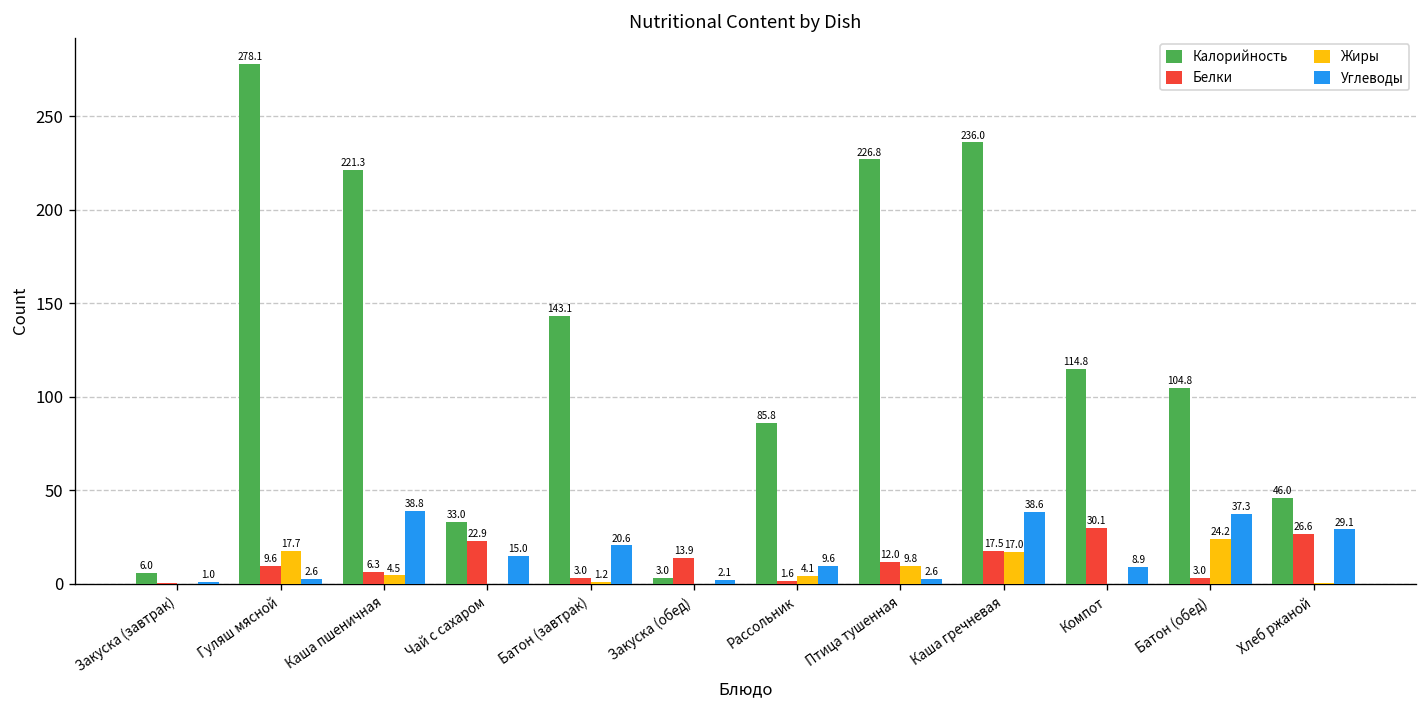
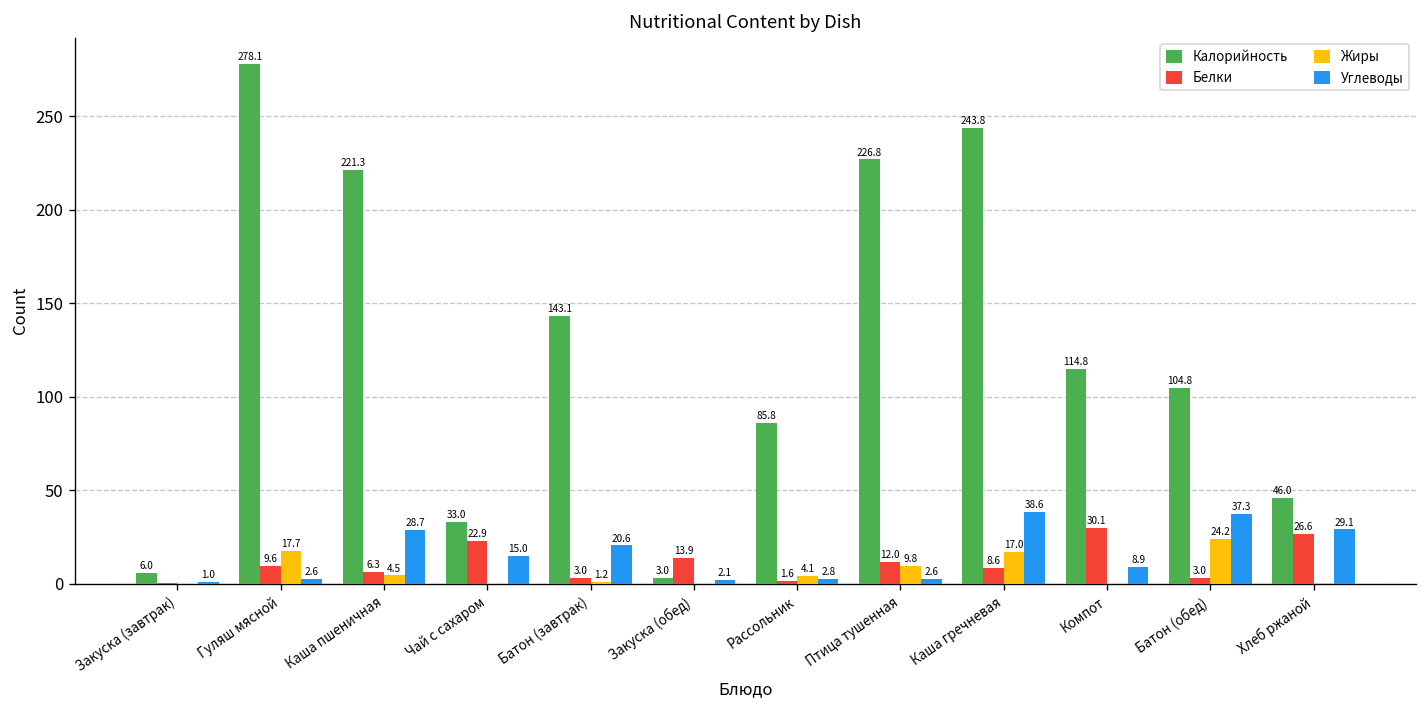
  {
    "Калорийность": {
      "Закуска (завтрак)": 6.0,
      "Гуляш мясной": 278.1,
      "Каша пшеничная": 221.3,
      "Чай с сахаром": 33.0,
      "Батон (завтрак)": 143.1,
      "Закуска (обед)": 3.0,
      "Рассольник": 85.8,
      "Птица тушенная": 226.8,
-     "Каша гречневая": 236.0,
+     "Каша гречневая": 243.8,
      "Компот": 114.8,
      "Батон (обед)": 104.8,
      "Хлеб ржаной": 46.0
    },
    "Белки": {
      "Гуляш мясной": 9.6,
      "Каша пшеничная": 6.3,
      "Чай с сахаром": 22.9,
      "Батон (завтрак)": 3.0,
      "Закуска (обед)": 13.9,
      "Рассольник": 1.6,
      "Птица тушенная": 12.0,
-     "Каша гречневая": 17.5,
+     "Каша гречневая": 8.6,
      "Компот": 30.1,
      "Батон (обед)": 3.0,
      "Хлеб ржаной": 26.6
    },
    "Жиры": {
      "Гуляш мясной": 17.7,
      "Каша пшеничная": 4.5,
      "Батон (завтрак)": 1.2,
      "Рассольник": 4.1,
      "Птица тушенная": 9.8,
      "Каша гречневая": 17.0,
      "Батон (обед)": 24.2
    },
    "Углеводы": {
      "Закуска (завтрак)": 1.0,
      "Гуляш мясной": 2.6,
-     "Каша пшеничная": 38.8,
+     "Каша пшеничная": 28.7,
      "Чай с сахаром": 15.0,
      "Батон (завтрак)": 20.6,
      "Закуска (обед)": 2.1,
-     "Рассольник": 9.6,
+     "Рассольник": 2.8,
      "Птица тушенная": 2.6,
      "Каша гречневая": 38.6,
      "Компот": 8.9,
      "Батон (обед)": 37.3,
      "Хлеб ржаной": 29.1
    }
  }
